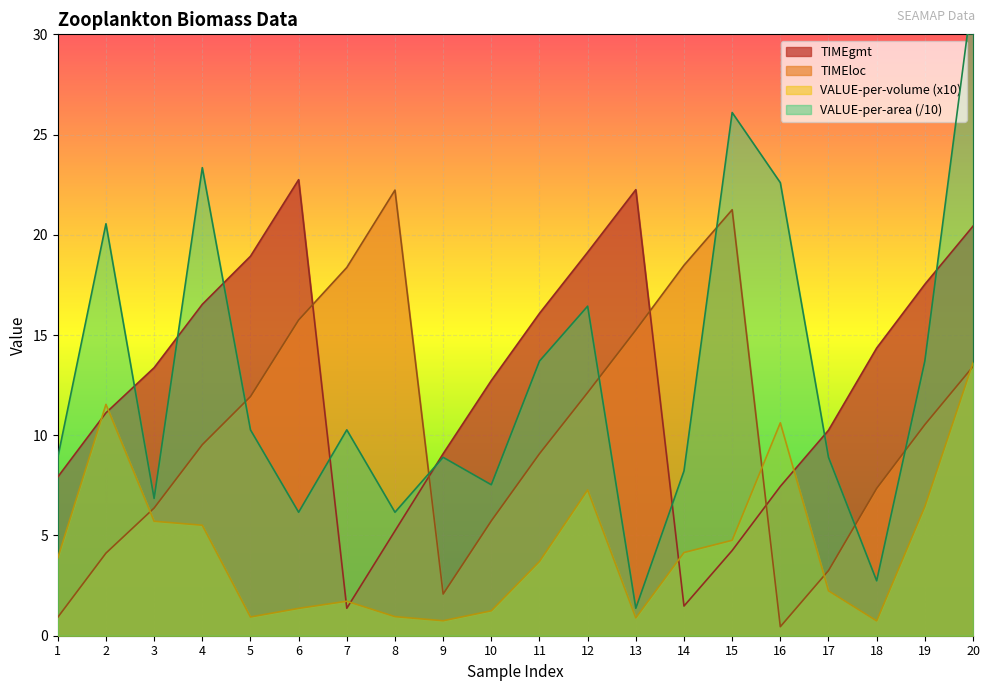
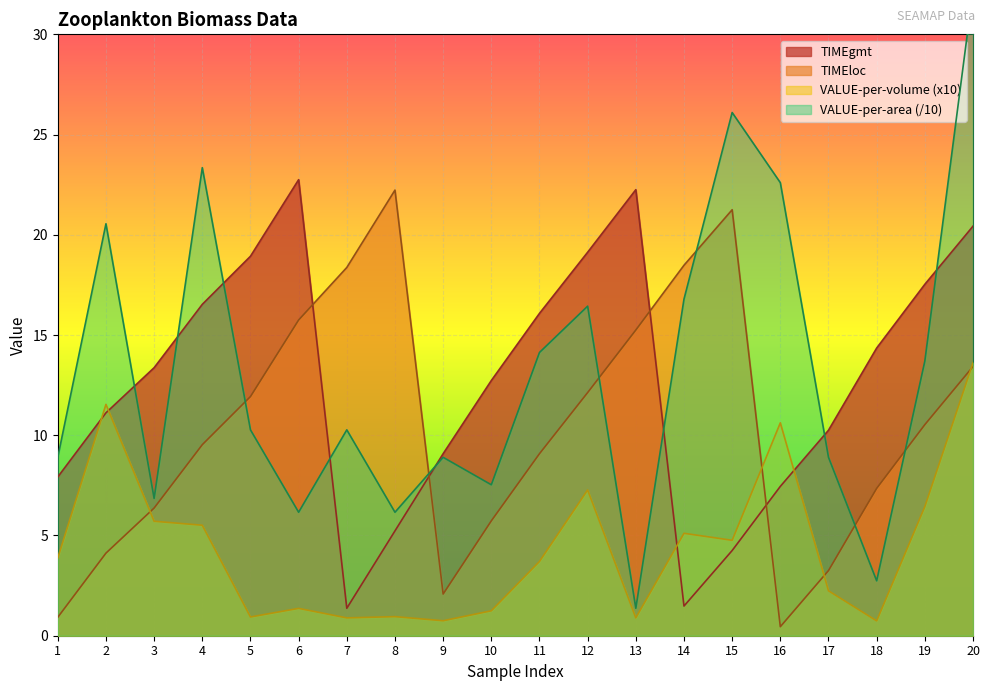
  {
    "TIMEgmt": {
      "1": 7.9,
      "2": 11.1,
      "3": 13.4,
      "4": 16.5,
      "5": 18.9,
      "6": 22.8,
      "7": 1.4,
      "8": 5.2,
      "9": 9.1,
      "10": 12.7,
      "11": 16.1,
      "12": 19.1,
      "13": 22.3,
      "14": 1.5,
      "15": 4.3,
      "16": 7.5,
      "17": 10.3,
      "18": 14.4,
      "19": 17.5,
      "20": 20.4
    },
    "TIMEloc": {
      "1": 0.9,
      "2": 4.1,
      "3": 6.4,
      "4": 9.5,
      "5": 11.9,
      "6": 15.8,
      "7": 18.4,
      "8": 22.2,
      "9": 2.1,
      "10": 5.7,
      "11": 9.1,
      "12": 12.1,
      "13": 15.3,
      "14": 18.5,
      "15": 21.3,
      "16": 0.5,
      "17": 3.3,
      "18": 7.4,
      "19": 10.5,
      "20": 13.4
    },
    "VALUE-per-volume (x10)": {
      "1": 3.9,
      "2": 11.5,
      "3": 5.7,
      "4": 5.5,
      "5": 0.9,
      "6": 1.4,
-     "7": 1.7,
+     "7": 0.9,
      "8": 1.0,
      "9": 0.7,
      "10": 1.2,
      "11": 3.7,
      "12": 7.3,
      "13": 0.9,
-     "14": 4.1,
+     "14": 5.1,
      "15": 4.8,
      "16": 10.6,
      "17": 2.2,
      "18": 0.7,
      "19": 6.4,
      "20": 13.6
    },
    "VALUE-per-area (/10)": {
      "1": 8.9,
      "2": 20.6,
      "3": 6.9,
      "4": 23.4,
      "5": 10.3,
      "6": 6.2,
      "7": 10.3,
      "8": 6.2,
      "9": 8.9,
      "10": 7.5,
-     "11": 13.7,
+     "11": 14.1,
      "12": 16.4,
      "13": 1.4,
-     "14": 8.2,
+     "14": 16.8,
      "15": 26.1,
      "16": 22.6,
      "17": 8.9,
      "18": 2.7,
      "19": 13.7
    }
  }
